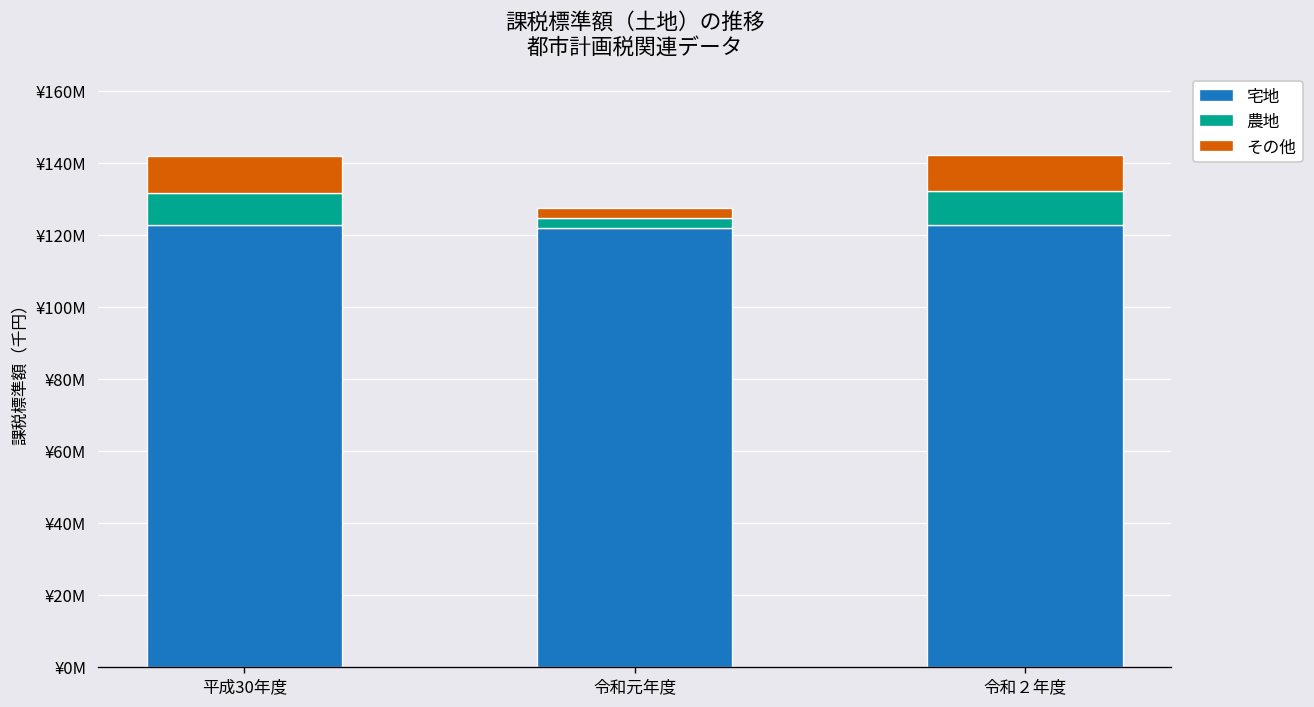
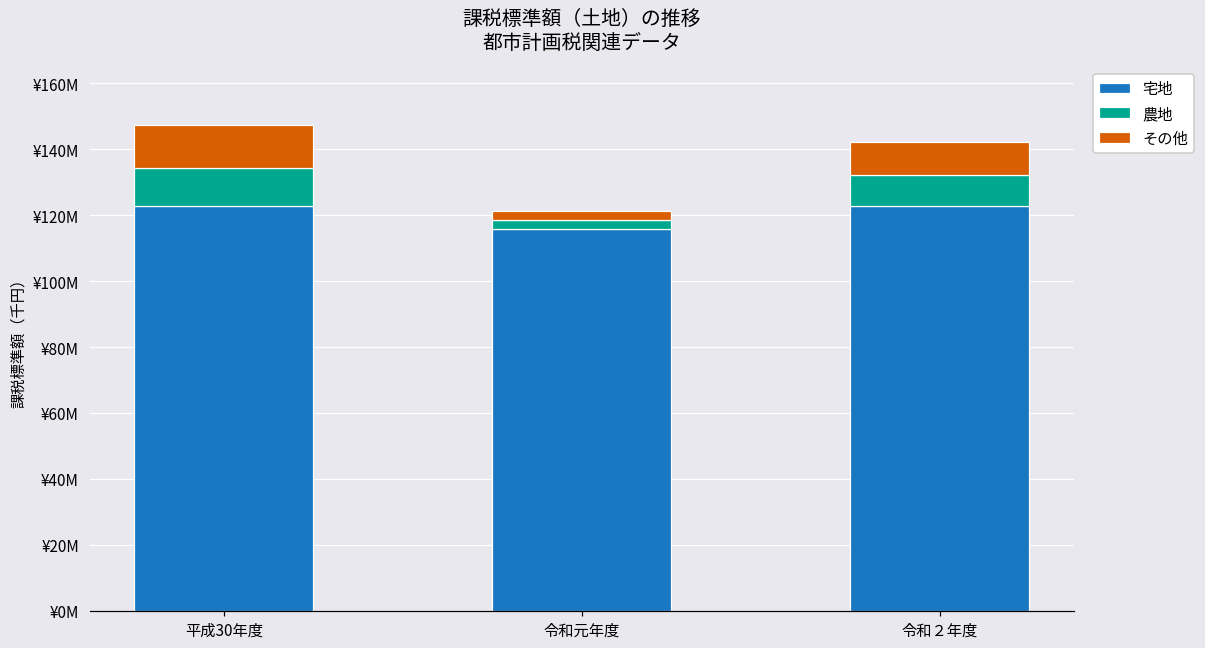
  {
    "宅地": {
      "平成30年度": "¥123000000",
-     "令和元年度": "¥122000000",
+     "令和元年度": "¥116000000",
      "令和２年度": "¥123000000"
    },
    "農地": {
-     "平成30年度": "¥9000000",
+     "平成30年度": "¥12000000",
      "令和元年度": "¥3000000",
      "令和２年度": "¥9000000"
    },
    "その他": {
-     "平成30年度": "¥10000000",
+     "平成30年度": "¥13000000",
      "令和元年度": "¥3000000",
      "令和２年度": "¥10000000"
    }
  }
